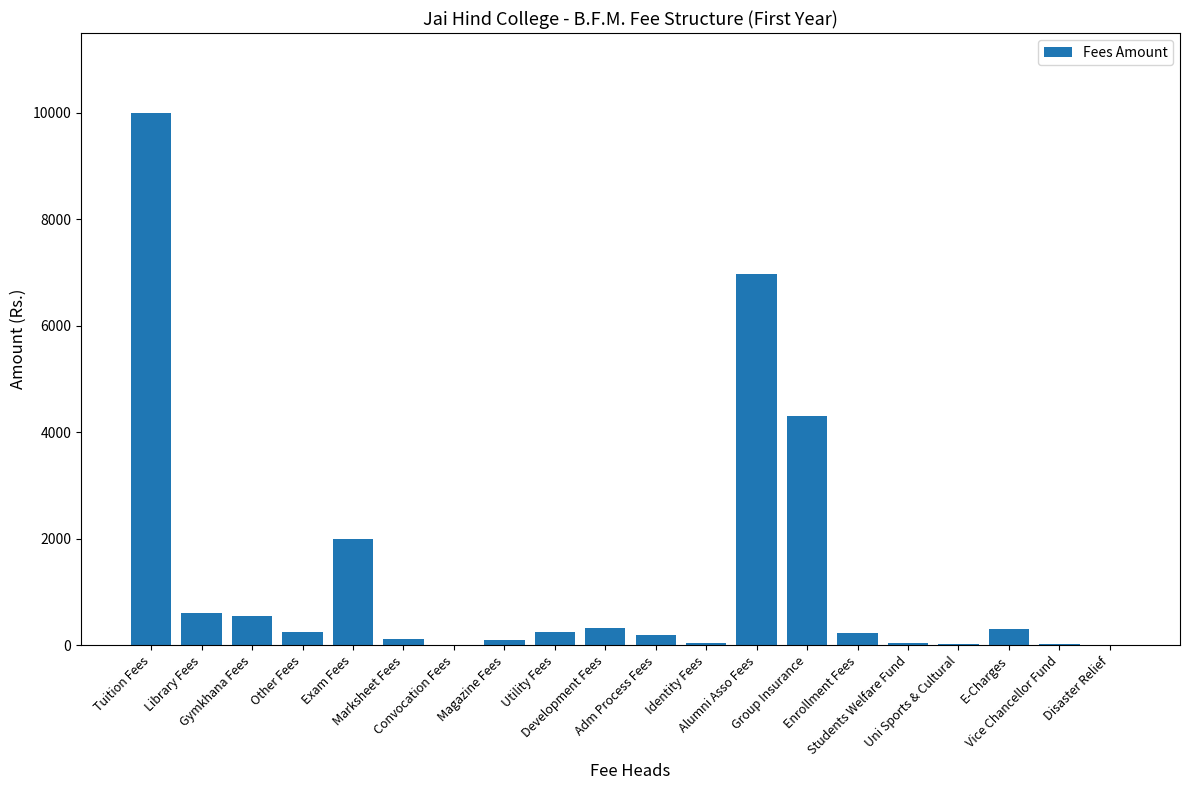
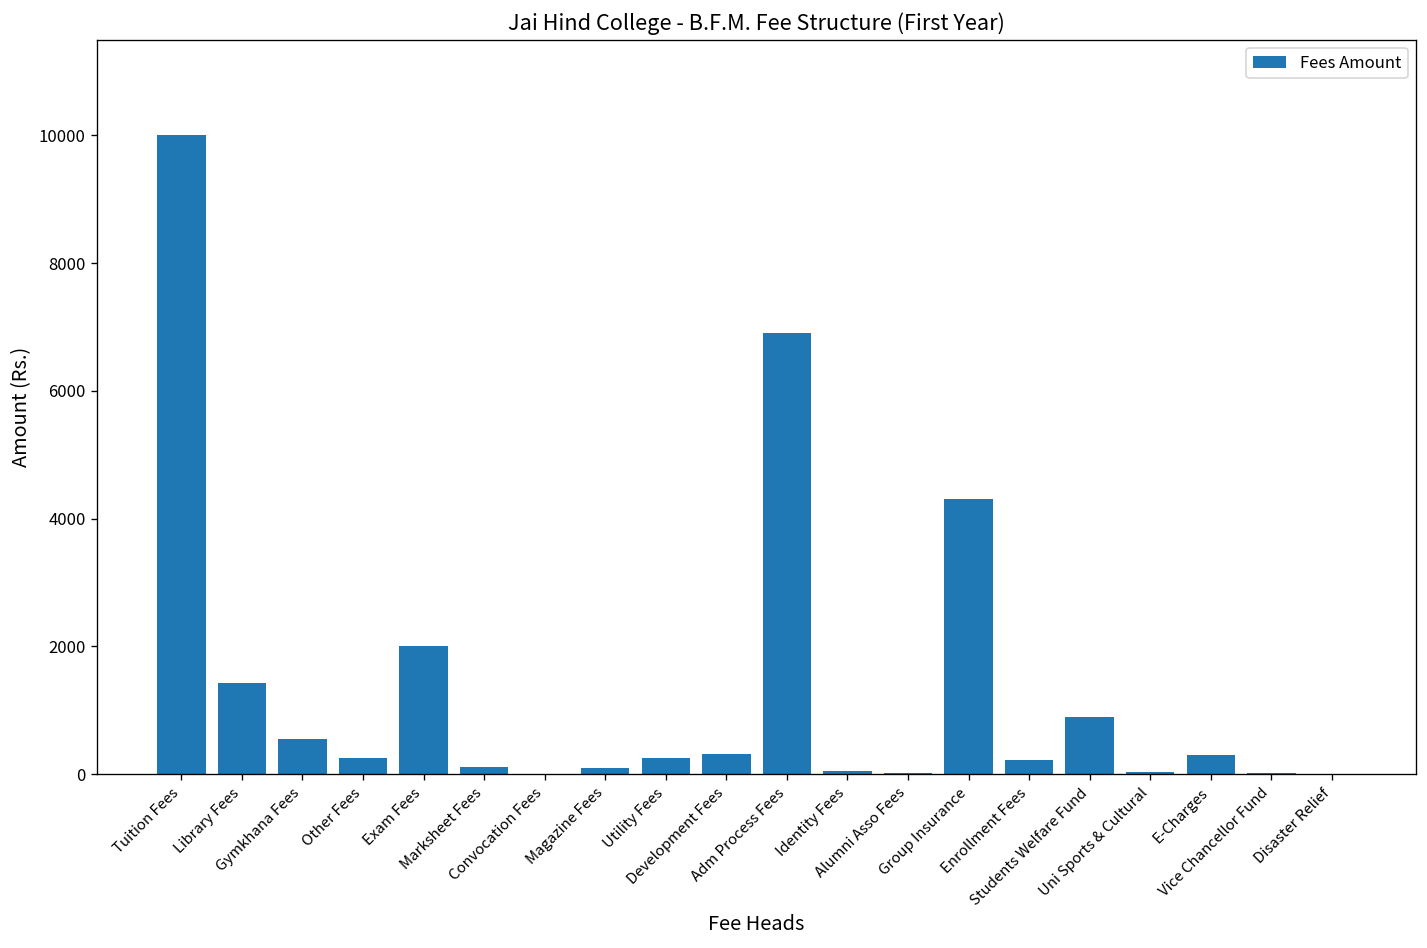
  {
    "Tuition Fees": 10000,
-   "Library Fees": 600,
+   "Library Fees": 1400,
    "Gymkhana Fees": 600,
    "Other Fees": 300,
    "Exam Fees": 2000,
    "Marksheet Fees": 100,
    "Convocation Fees": 0,
    "Magazine Fees": 100,
    "Utility Fees": 300,
    "Development Fees": 300,
-   "Adm Process Fees": 200,
+   "Adm Process Fees": 6900,
    "Identity Fees": 100,
-   "Alumni Asso Fees": 7000,
+   "Alumni Asso Fees": 0,
    "Group Insurance": 4300,
    "Enrollment Fees": 200,
-   "Students Welfare Fund": 100,
+   "Students Welfare Fund": 900,
    "E-Charges": 300
  }
